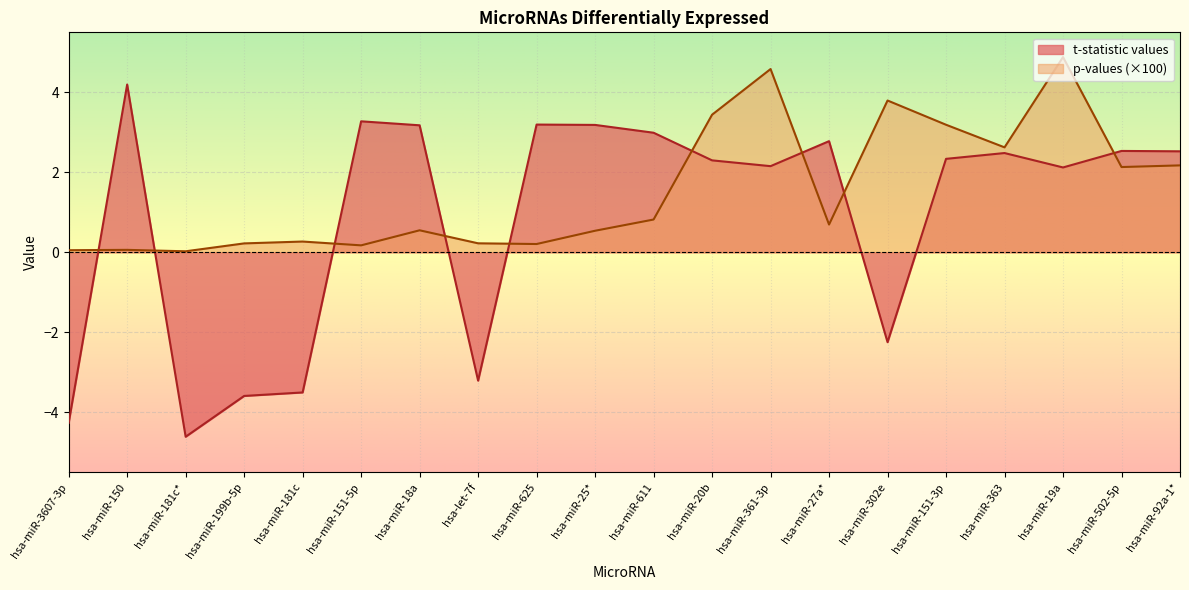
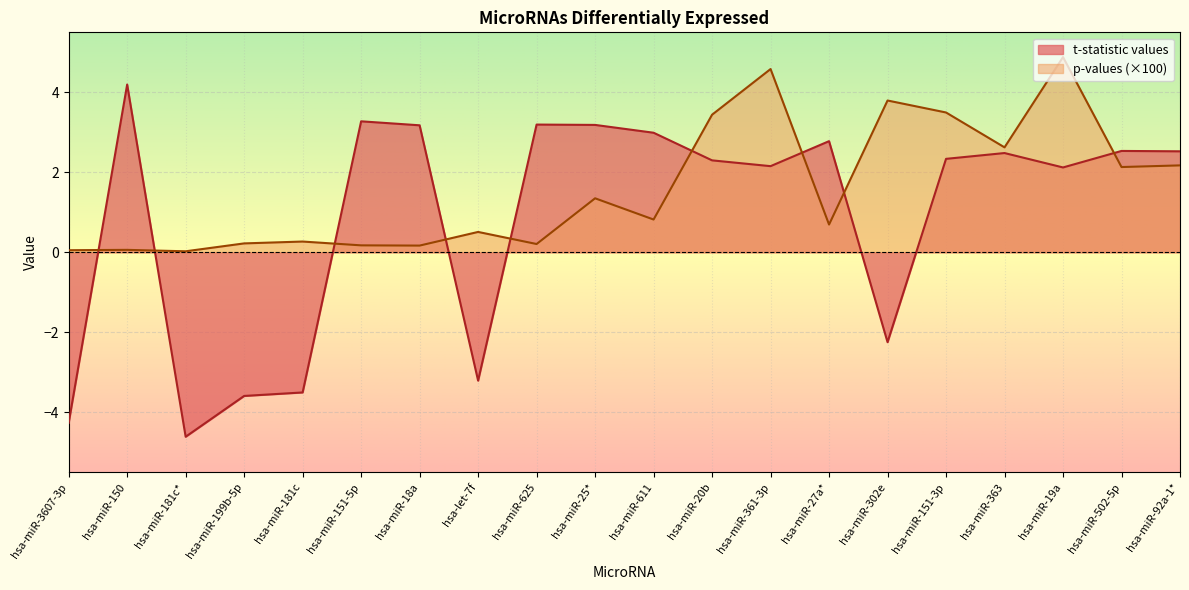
  {
    "p-values (×100)": {
      "hsa-miR-150": 0.1,
      "hsa-miR-199b-5p": 0.2,
      "hsa-miR-181c": 0.3,
      "hsa-miR-151-5p": 0.2,
-     "hsa-miR-18a": 0.5,
-     "hsa-let-7f": 0.2,
+     "hsa-miR-18a": 0.2,
+     "hsa-let-7f": 0.5,
      "hsa-miR-625": 0.2,
-     "hsa-miR-25*": 0.5,
+     "hsa-miR-25*": 1.3,
      "hsa-miR-611": 0.8,
      "hsa-miR-20b": 3.4,
      "hsa-miR-361-3p": 4.6,
      "hsa-miR-27a*": 0.7,
      "hsa-miR-302e": 3.8,
-     "hsa-miR-151-3p": 3.2,
+     "hsa-miR-151-3p": 3.5,
      "hsa-miR-363": 2.6,
      "hsa-miR-502-5p": 2.1,
      "hsa-miR-92a-1*": 2.2
    }
  }
